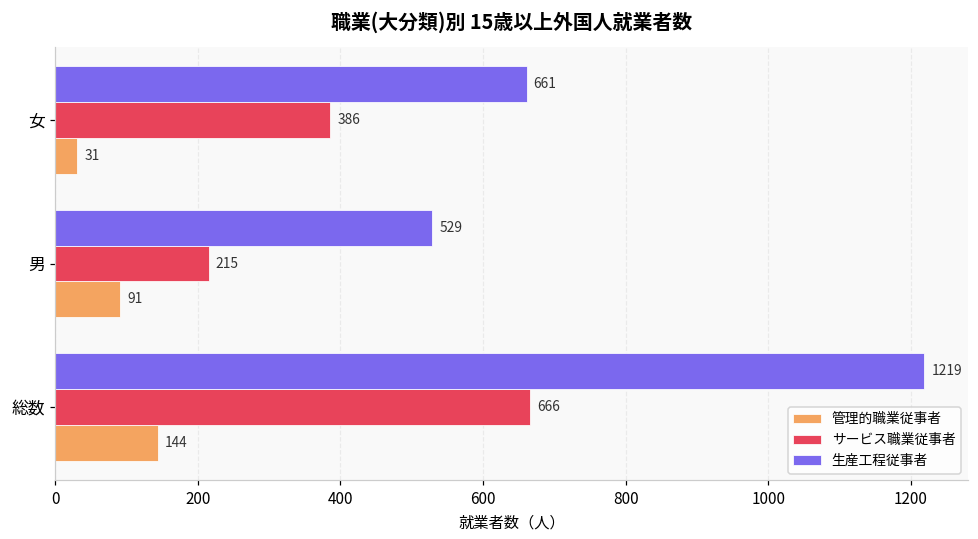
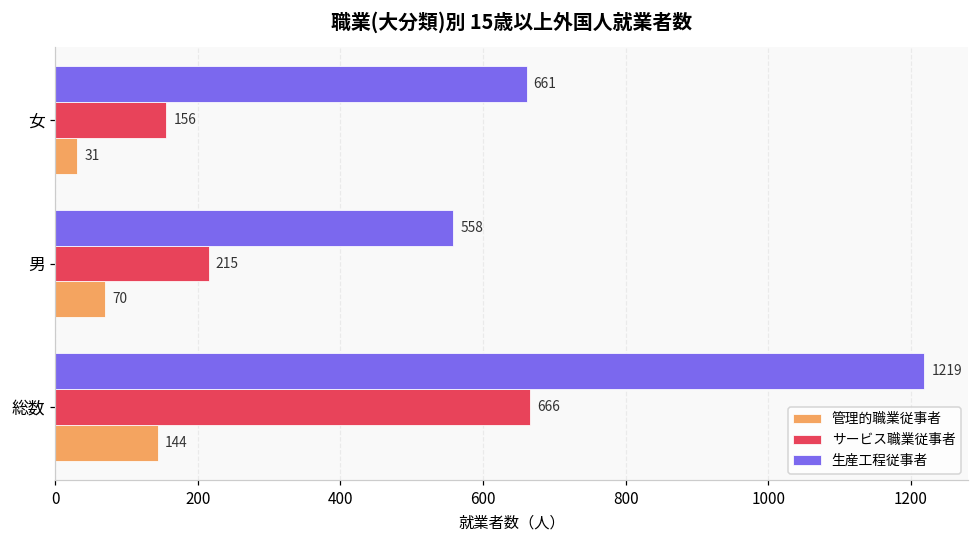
  {
    "管理的職業従事者": {
      "女": 31,
-     "男": 91,
+     "男": 70,
      "総数": 144
    },
    "サービス職業従事者": {
-     "女": 386,
+     "女": 156,
      "男": 215,
      "総数": 666
    },
    "生産工程従事者": {
      "女": 661,
-     "男": 529,
+     "男": 558,
      "総数": 1219
    }
  }
